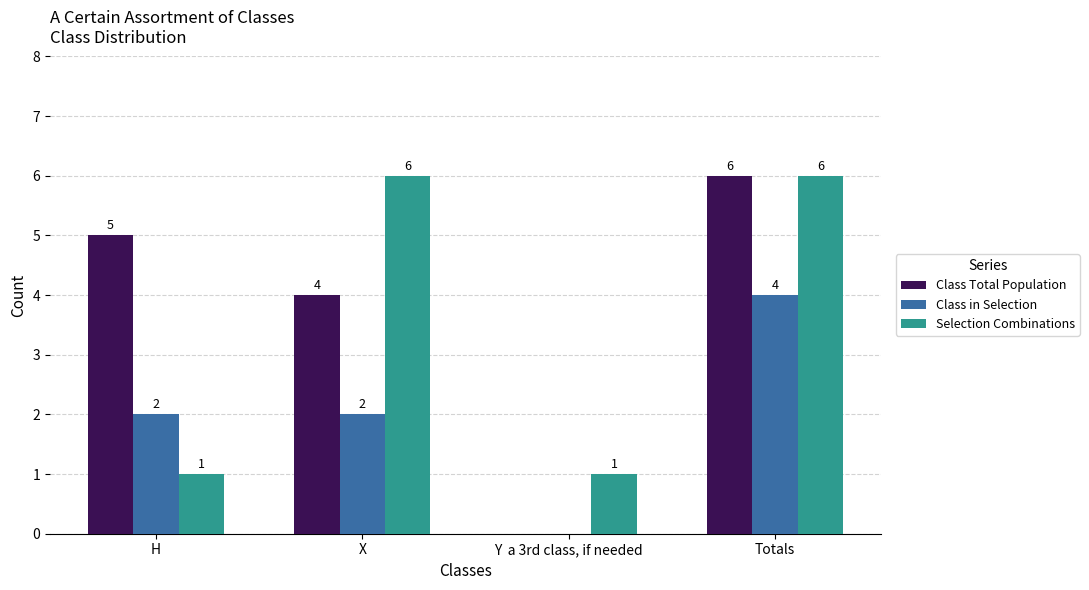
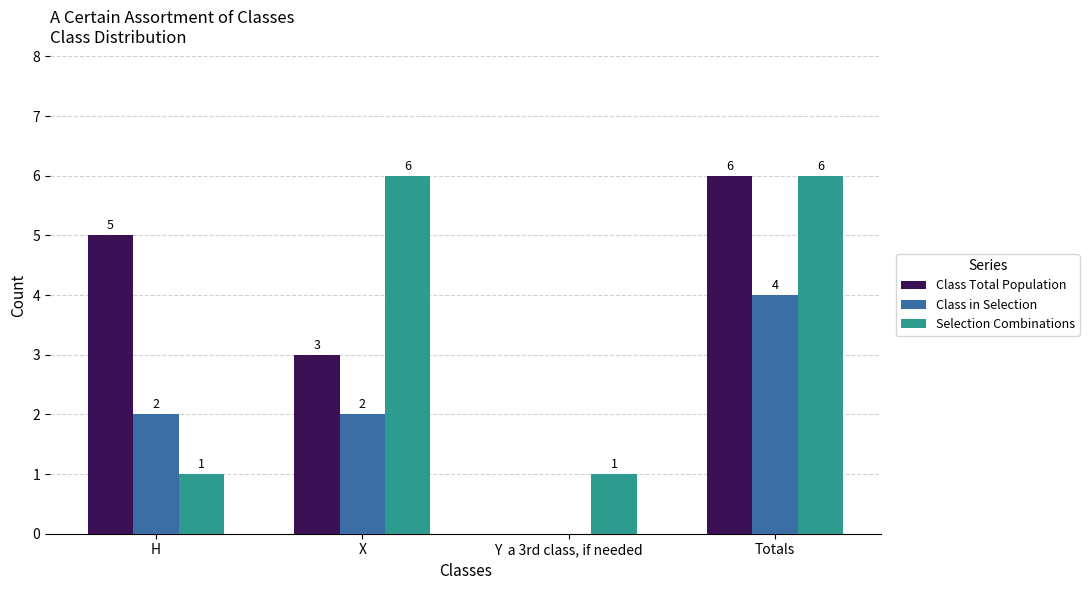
  {
    "Class Total Population": {
      "H": 5,
-     "X": 4,
+     "X": 3,
      "Totals": 6
    }
  }
